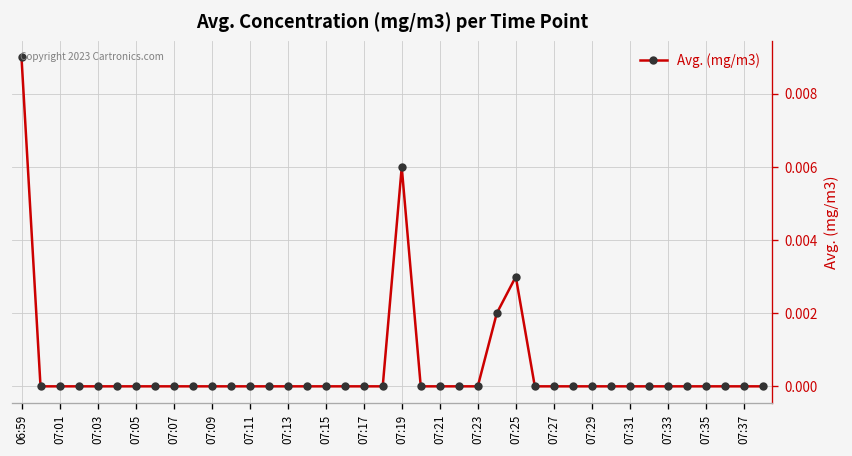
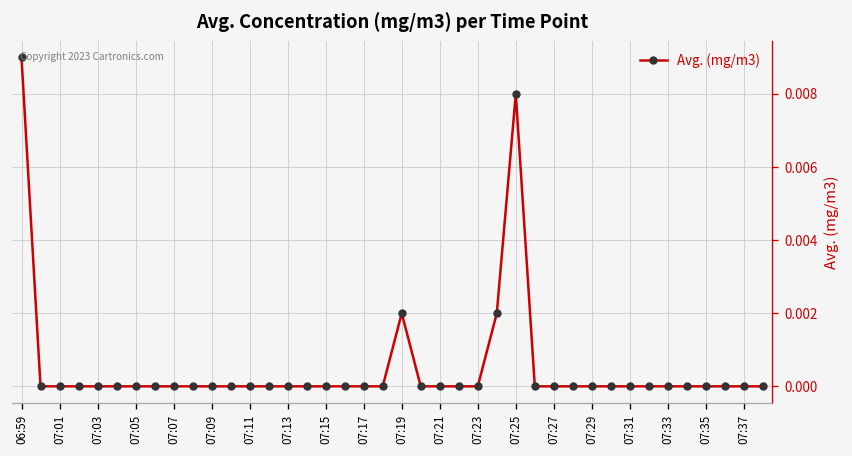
  {
    "07:01": 0.000,
    "07:03": 0.000,
    "07:05": 0.000,
    "07:07": 0.000,
    "07:09": 0.000,
    "07:11": 0.000,
    "07:13": 0.000,
    "07:15": 0.000,
    "07:17": 0.000,
-   "07:19": 0.006,
+   "07:19": 0.002,
    "07:21": 0.000,
    "07:23": 0.000,
-   "07:25": 0.003,
+   "07:25": 0.008,
    "07:27": 0.000,
    "07:29": 0.000,
    "07:31": 0.000,
    "07:33": 0.000,
    "07:35": 0.000,
    "07:37": 0.000
  }
